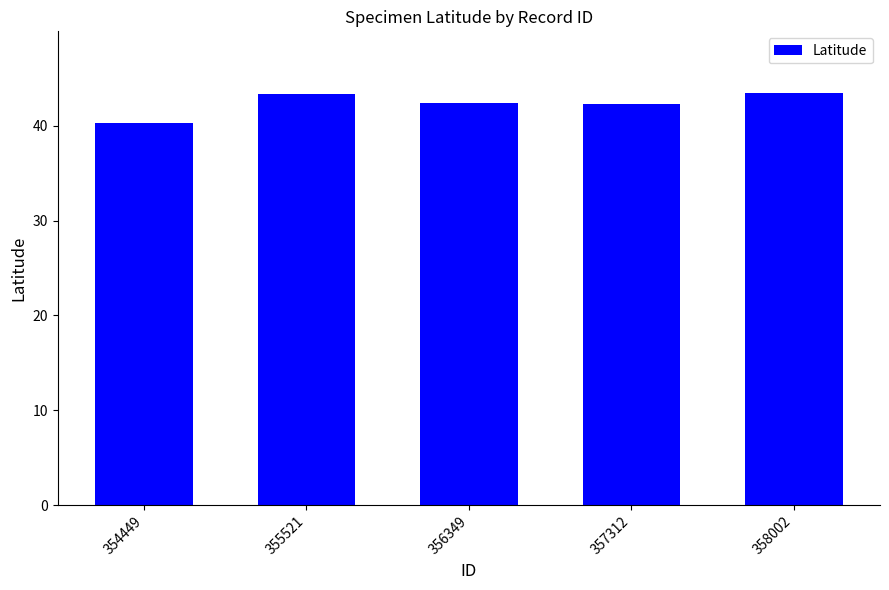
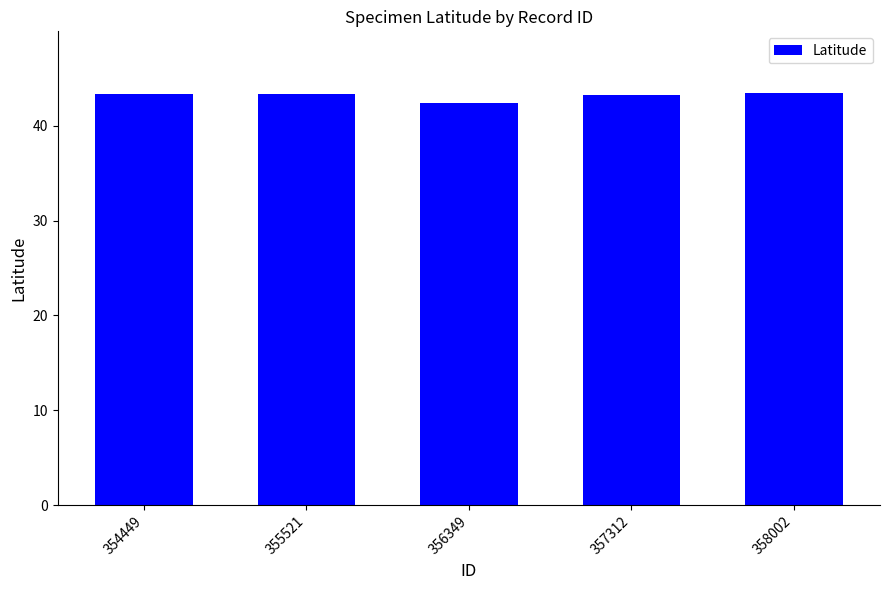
  {
-   "354449": 40,
+   "354449": 43,
    "355521": 43,
    "356349": 42,
-   "357312": 42,
+   "357312": 43,
    "358002": 43
  }
